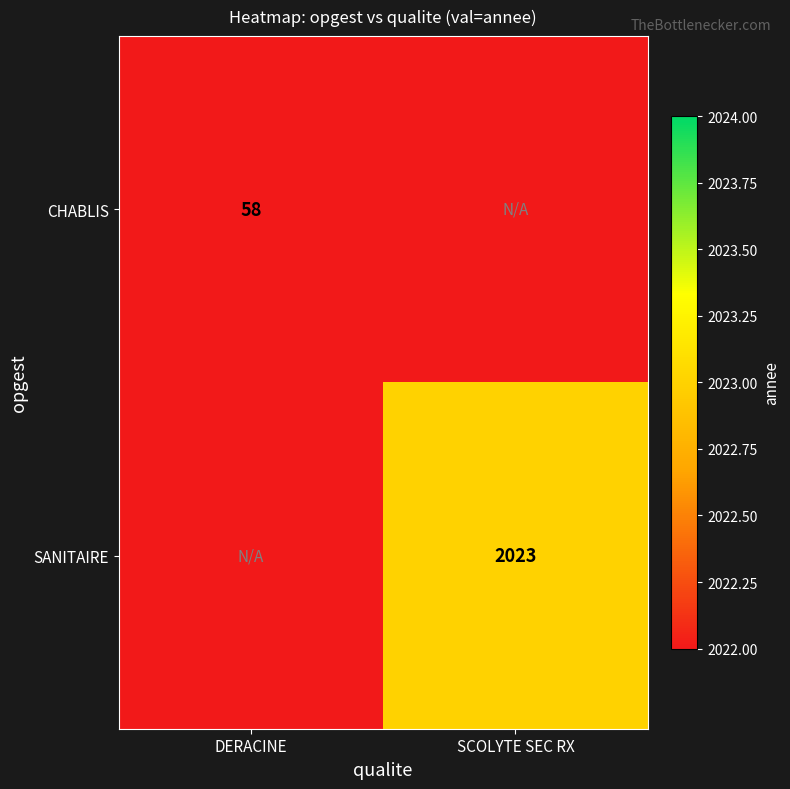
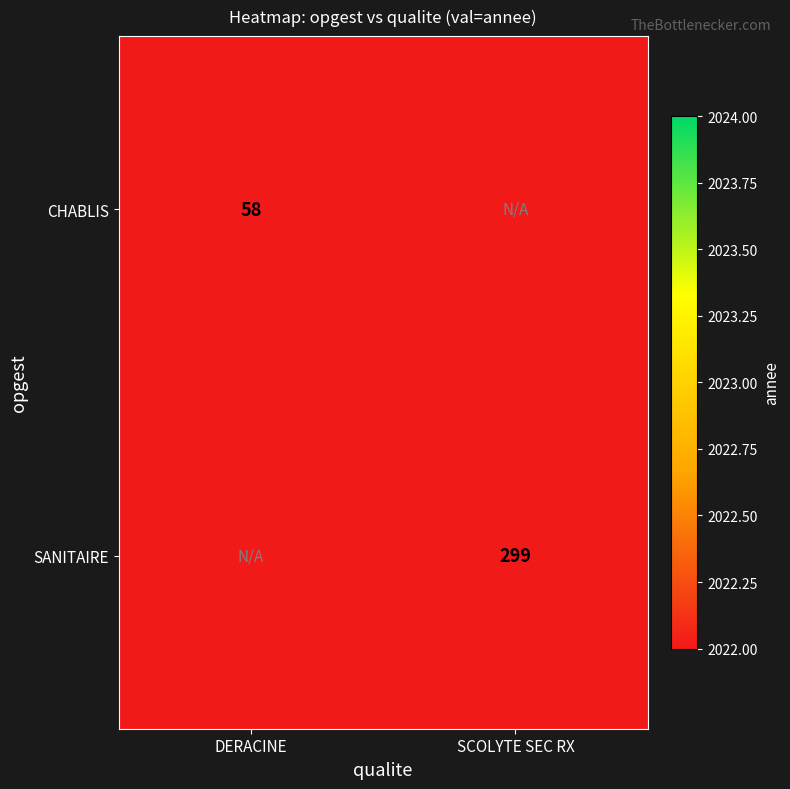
  {
    "CHABLIS": {
      "DERACINE": 58
    },
    "SANITAIRE": {
-     "SCOLYTE SEC RX": 2023
+     "SCOLYTE SEC RX": 299
    }
  }
